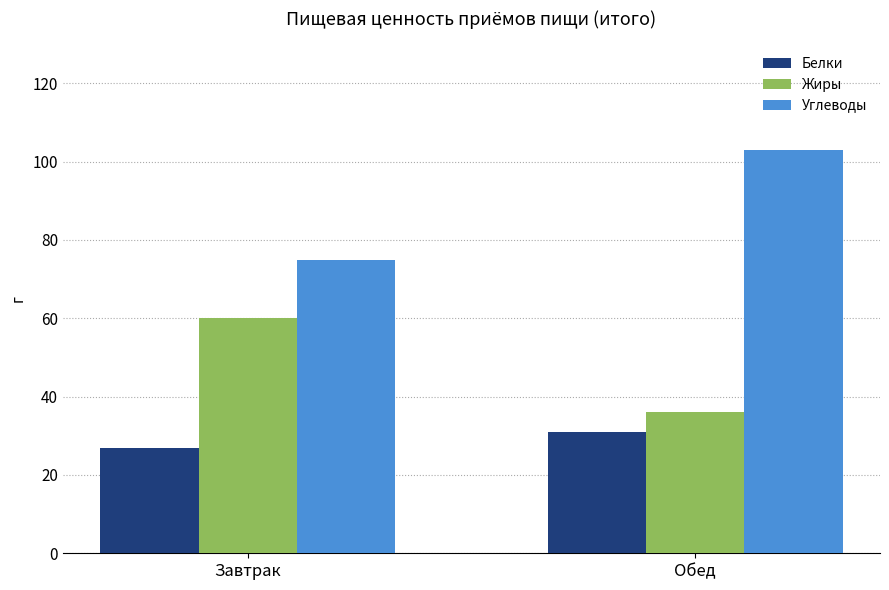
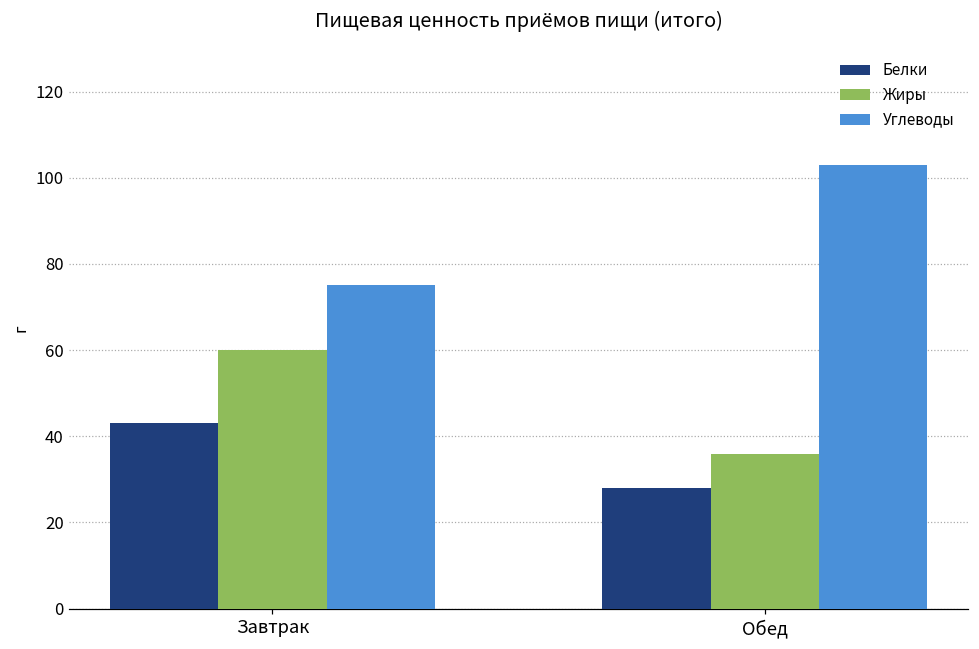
  {
    "Белки": {
-     "Завтрак": 27,
-     "Обед": 31
+     "Завтрак": 43,
+     "Обед": 28
    },
    "Жиры": {
      "Завтрак": 60,
      "Обед": 36
    },
    "Углеводы": {
      "Завтрак": 75,
      "Обед": 103
    }
  }
